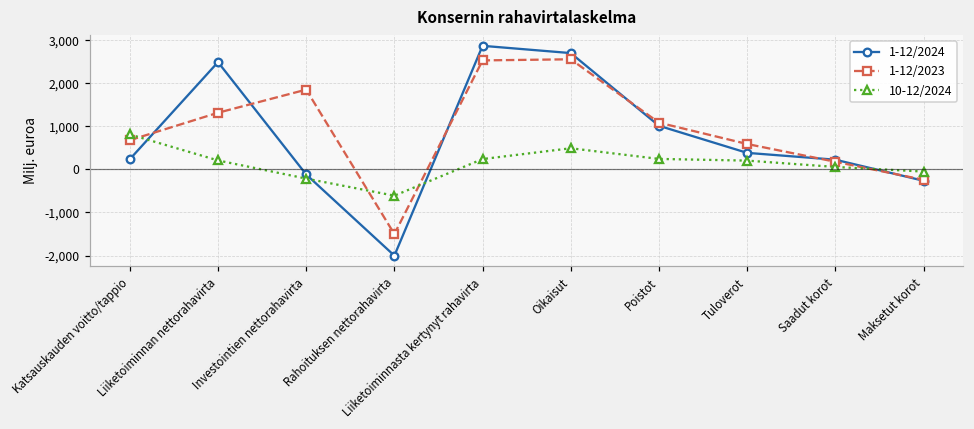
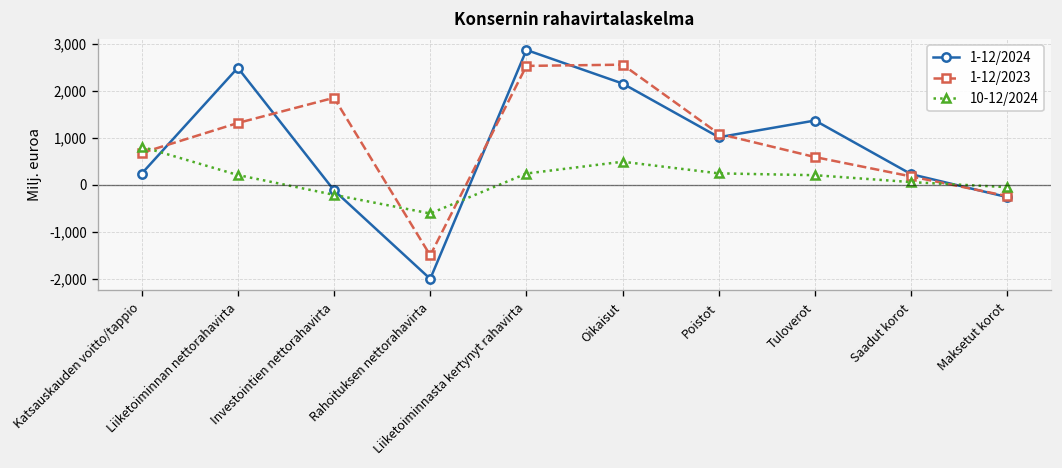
  {
    "1-12/2024": {
      "Katsauskauden voitto/tappio": "200",
      "Liiketoiminnan nettorahavirta": "2,500",
      "Investointien nettorahavirta": "-100",
      "Rahoituksen nettorahavirta": "-2,000",
      "Liiketoiminnasta kertynyt rahavirta": "2,900",
-     "Oikaisut": "2,700",
+     "Oikaisut": "2,200",
      "Poistot": "1,000",
-     "Tuloverot": "400"
+     "Tuloverot": "1,400"
    },
    "1-12/2023": {
      "Katsauskauden voitto/tappio": "700",
      "Liiketoiminnan nettorahavirta": "1,300",
      "Investointien nettorahavirta": "1,900",
      "Rahoituksen nettorahavirta": "-1,500",
      "Liiketoiminnasta kertynyt rahavirta": "2,500",
      "Oikaisut": "2,600",
      "Poistot": "1,100",
      "Tuloverot": "600"
    },
    "10-12/2024": {
      "Katsauskauden voitto/tappio": "800",
      "Liiketoiminnan nettorahavirta": "200",
      "Investointien nettorahavirta": "-200",
      "Rahoituksen nettorahavirta": "-600",
      "Liiketoiminnasta kertynyt rahavirta": "200",
      "Oikaisut": "500",
      "Poistot": "200",
      "Tuloverot": "200",
      "Saadut korot": "100",
      "Maksetut korot": "-100"
    }
  }
